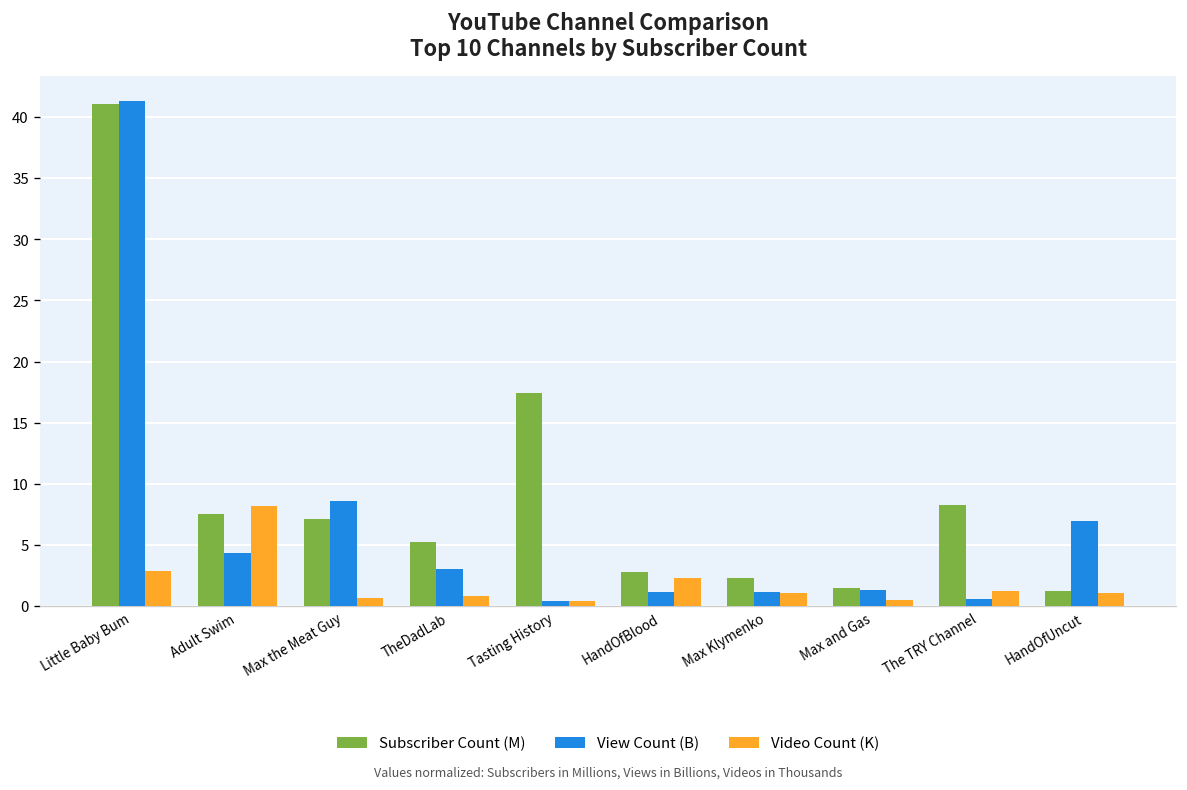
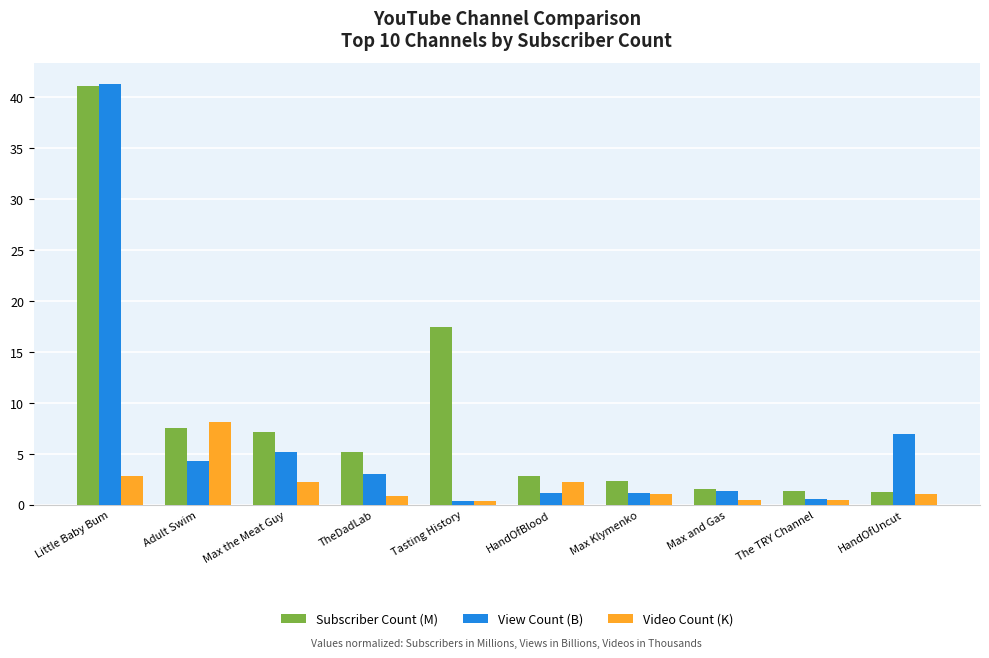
  {
    "Subscriber Count (M)": {
      "Little Baby Bum": 41.1,
      "Adult Swim": 7.5,
      "Max the Meat Guy": 7.1,
      "TheDadLab": 5.2,
      "Tasting History": 17.5,
      "HandOfBlood": 2.8,
      "Max Klymenko": 2.3,
      "Max and Gas": 1.5,
-     "The TRY Channel": 8.3,
+     "The TRY Channel": 1.4,
      "HandOfUncut": 1.3
    },
    "View Count (B)": {
      "Little Baby Bum": 41.3,
      "Adult Swim": 4.3,
-     "Max the Meat Guy": 8.6,
+     "Max the Meat Guy": 5.2,
      "TheDadLab": 3.0,
      "Tasting History": 0.4,
      "HandOfBlood": 1.1,
      "Max Klymenko": 1.1,
      "Max and Gas": 1.3,
      "The TRY Channel": 0.5,
      "HandOfUncut": 6.9
    },
    "Video Count (K)": {
      "Little Baby Bum": 2.8,
      "Adult Swim": 8.1,
-     "Max the Meat Guy": 0.6,
+     "Max the Meat Guy": 2.2,
      "TheDadLab": 0.8,
      "Tasting History": 0.4,
      "HandOfBlood": 2.3,
      "Max Klymenko": 1.1,
      "Max and Gas": 0.5,
-     "The TRY Channel": 1.3,
+     "The TRY Channel": 0.5,
      "HandOfUncut": 1.0
    }
  }
